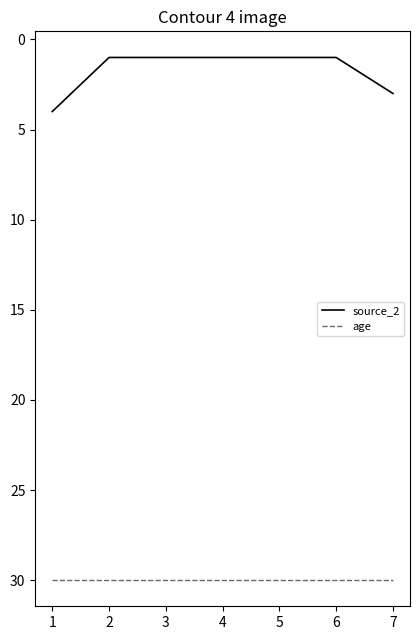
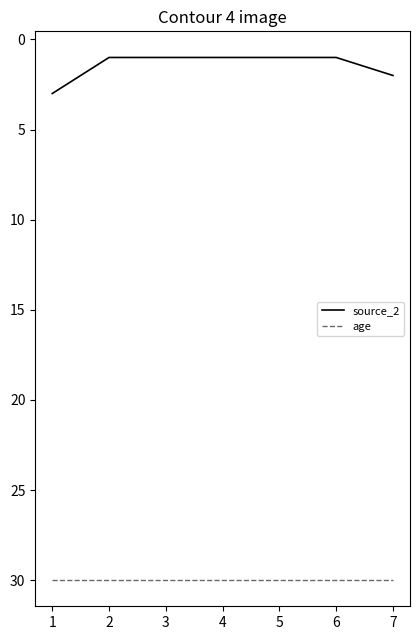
  {
    "source_2": {
-     "1": 4,
+     "1": 3,
      "2": 1,
      "3": 1,
      "4": 1,
      "5": 1,
      "6": 1,
-     "7": 3
+     "7": 2
    },
    "age": {
      "1": 30,
      "2": 30,
      "3": 30,
      "4": 30,
      "5": 30,
      "6": 30,
      "7": 30
    }
  }
